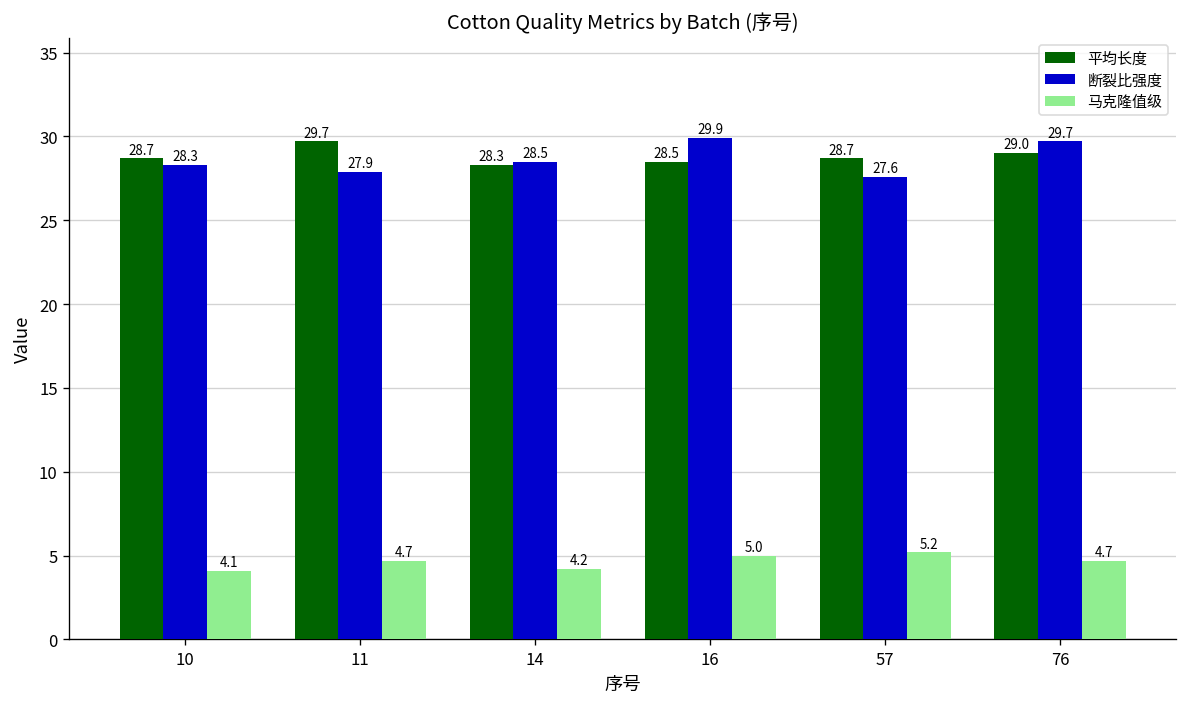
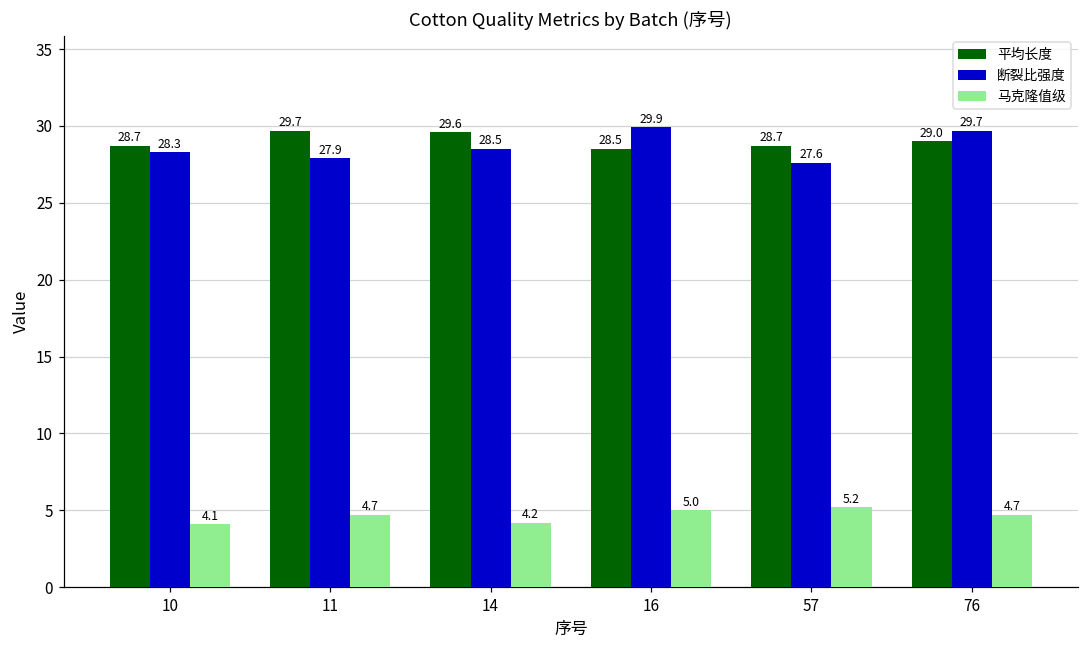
  {
    "平均长度": {
      "10": 28.7,
      "11": 29.7,
-     "14": 28.3,
+     "14": 29.6,
      "16": 28.5,
      "57": 28.7,
      "76": 29.0
    },
    "断裂比强度": {
      "10": 28.3,
      "11": 27.9,
      "14": 28.5,
      "16": 29.9,
      "57": 27.6,
      "76": 29.7
    },
    "马克隆值级": {
      "10": 4.1,
      "11": 4.7,
      "14": 4.2,
      "16": 5.0,
      "57": 5.2,
      "76": 4.7
    }
  }
